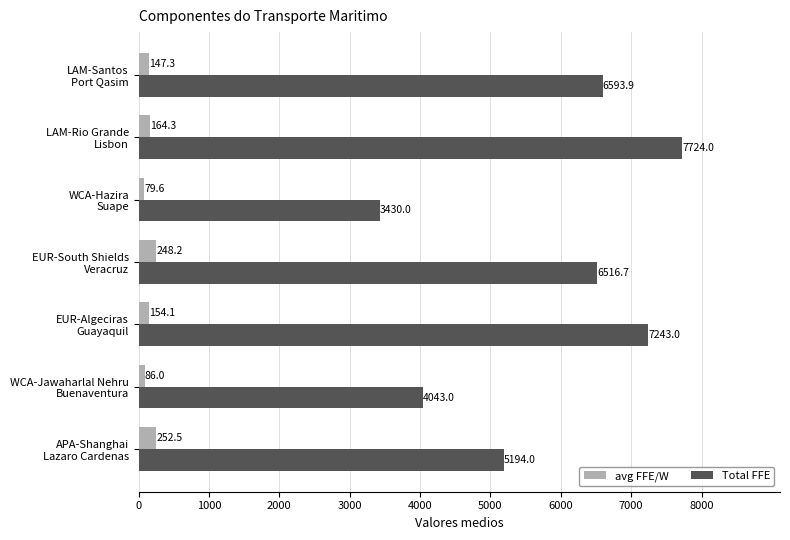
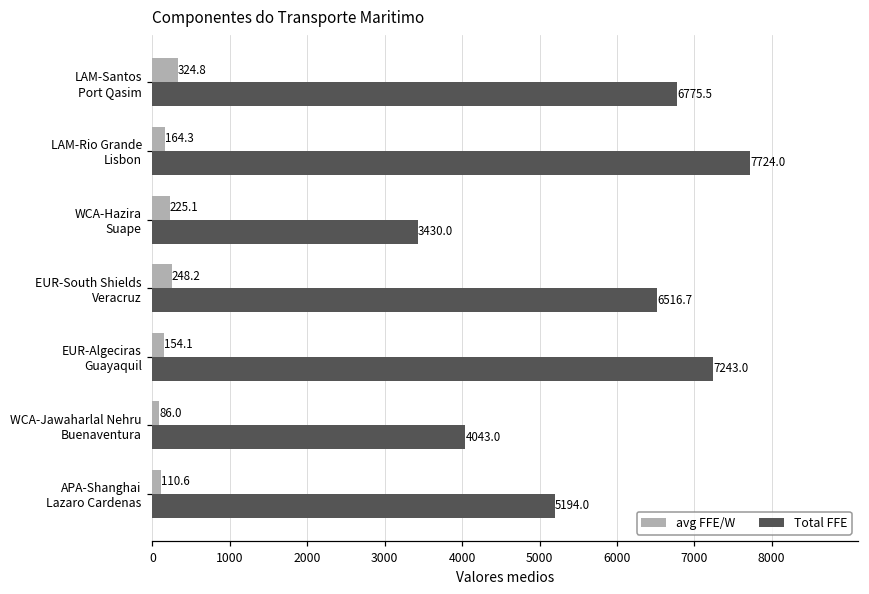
  {
    "avg FFE/W": {
-     "LAM-Santos Port Qasim": 147.3,
+     "LAM-Santos Port Qasim": 324.8,
      "LAM-Rio Grande Lisbon": 164.3,
-     "WCA-Hazira Suape": 79.6,
+     "WCA-Hazira Suape": 225.1,
      "EUR-South Shields Veracruz": 248.2,
      "EUR-Algeciras Guayaquil": 154.1,
      "WCA-Jawaharlal Nehru Buenaventura": 86.0,
-     "APA-Shanghai Lazaro Cardenas": 252.5
+     "APA-Shanghai Lazaro Cardenas": 110.6
    },
    "Total FFE": {
-     "LAM-Santos Port Qasim": 6593.9,
+     "LAM-Santos Port Qasim": 6775.5,
      "LAM-Rio Grande Lisbon": 7724.0,
      "WCA-Hazira Suape": 3430.0,
      "EUR-South Shields Veracruz": 6516.7,
      "EUR-Algeciras Guayaquil": 7243.0,
      "WCA-Jawaharlal Nehru Buenaventura": 4043.0,
      "APA-Shanghai Lazaro Cardenas": 5194.0
    }
  }
